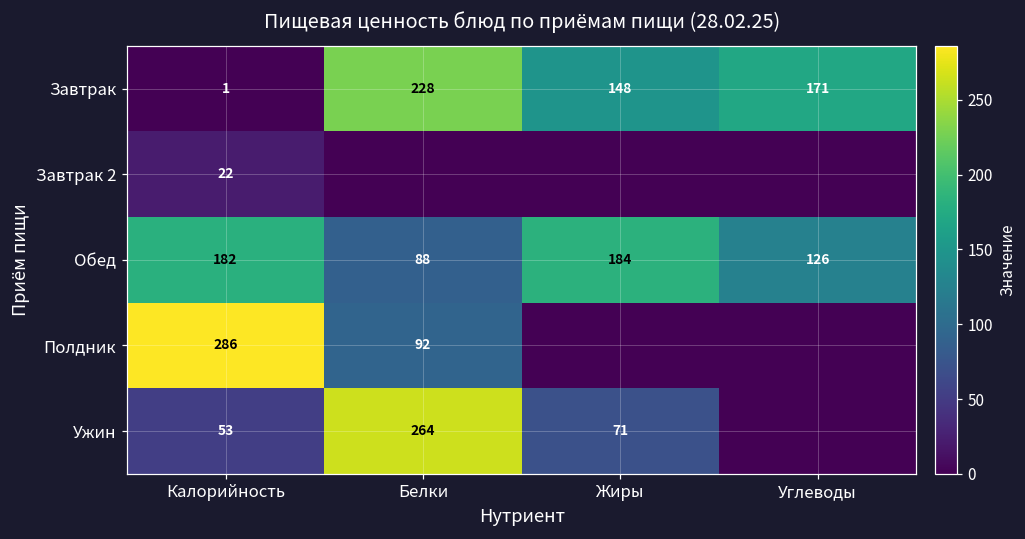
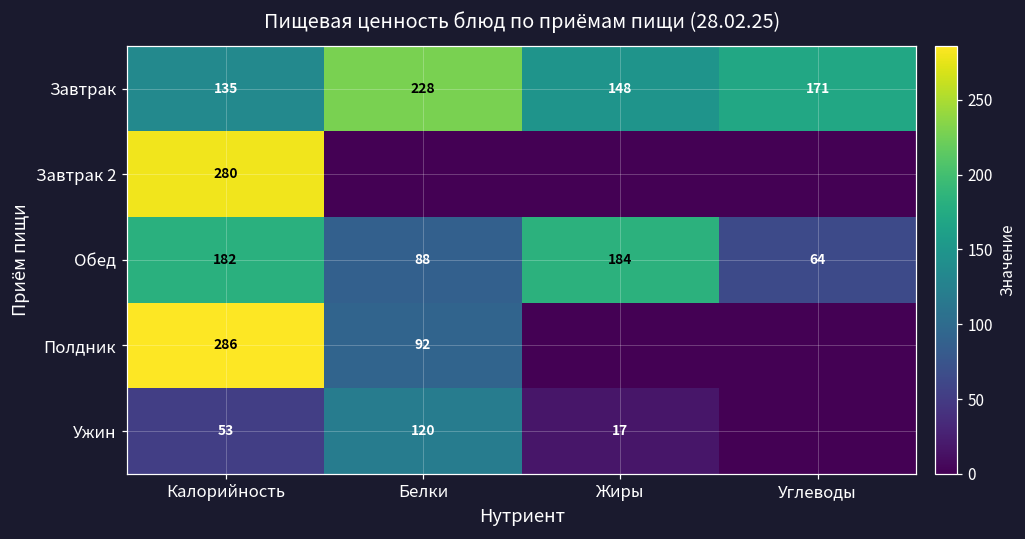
  {
    "Завтрак": {
-     "Калорийность": 1,
+     "Калорийность": 135,
      "Белки": 228,
      "Жиры": 148,
      "Углеводы": 171
    },
    "Завтрак 2": {
-     "Калорийность": 22
+     "Калорийность": 280
    },
    "Обед": {
      "Калорийность": 182,
      "Белки": 88,
      "Жиры": 184,
-     "Углеводы": 126
+     "Углеводы": 64
    },
    "Полдник": {
      "Калорийность": 286,
      "Белки": 92
    },
    "Ужин": {
      "Калорийность": 53,
-     "Белки": 264,
-     "Жиры": 71
+     "Белки": 120,
+     "Жиры": 17
    }
  }
